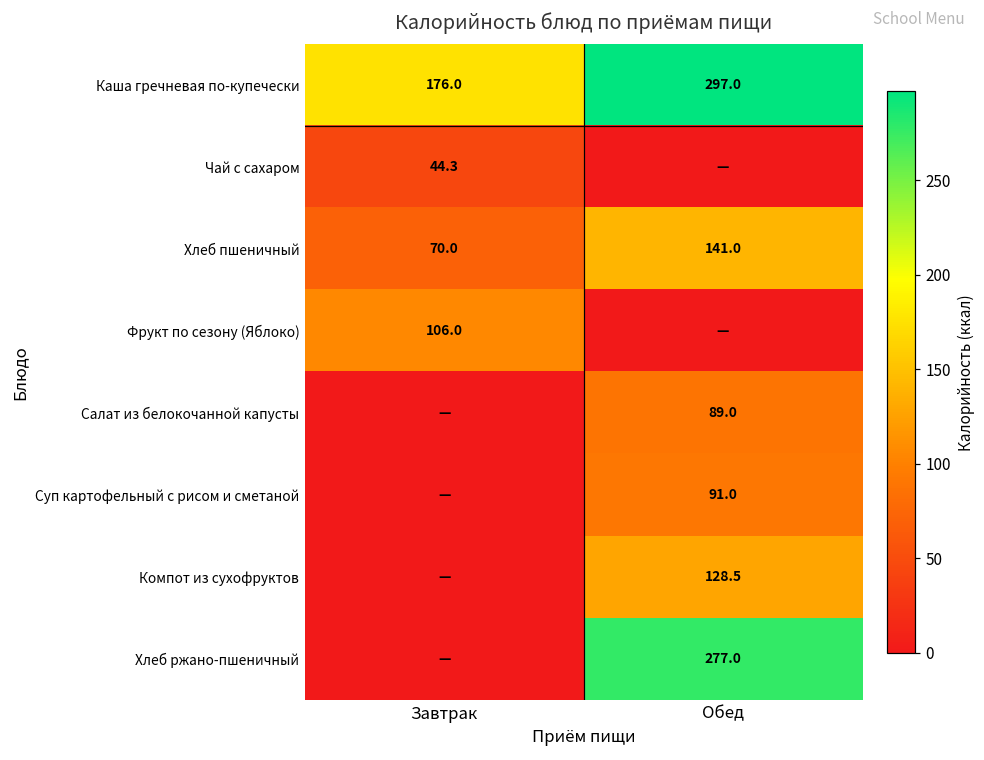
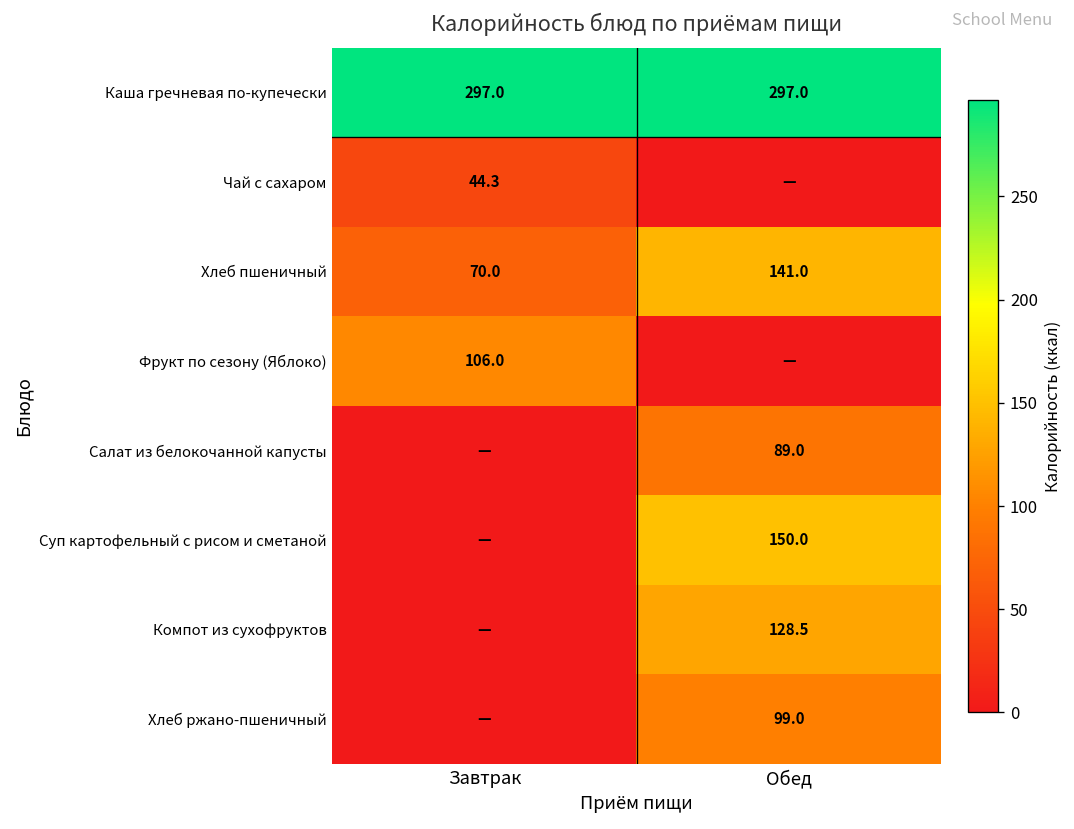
  {
    "Каша гречневая по-купечески": {
-     "Завтрак": 176.0,
+     "Завтрак": 297.0,
      "Обед": 297.0
    },
    "Чай с сахаром": {
      "Завтрак": 44.3
    },
    "Хлеб пшеничный": {
      "Завтрак": 70.0,
      "Обед": 141.0
    },
    "Фрукт по сезону (Яблоко)": {
      "Завтрак": 106.0
    },
    "Салат из белокочанной капусты": {
      "Обед": 89.0
    },
    "Суп картофельный с рисом и сметаной": {
-     "Обед": 91.0
+     "Обед": 150.0
    },
    "Компот из сухофруктов": {
      "Обед": 128.5
    },
    "Хлеб ржано-пшеничный": {
-     "Обед": 277.0
+     "Обед": 99.0
    }
  }
